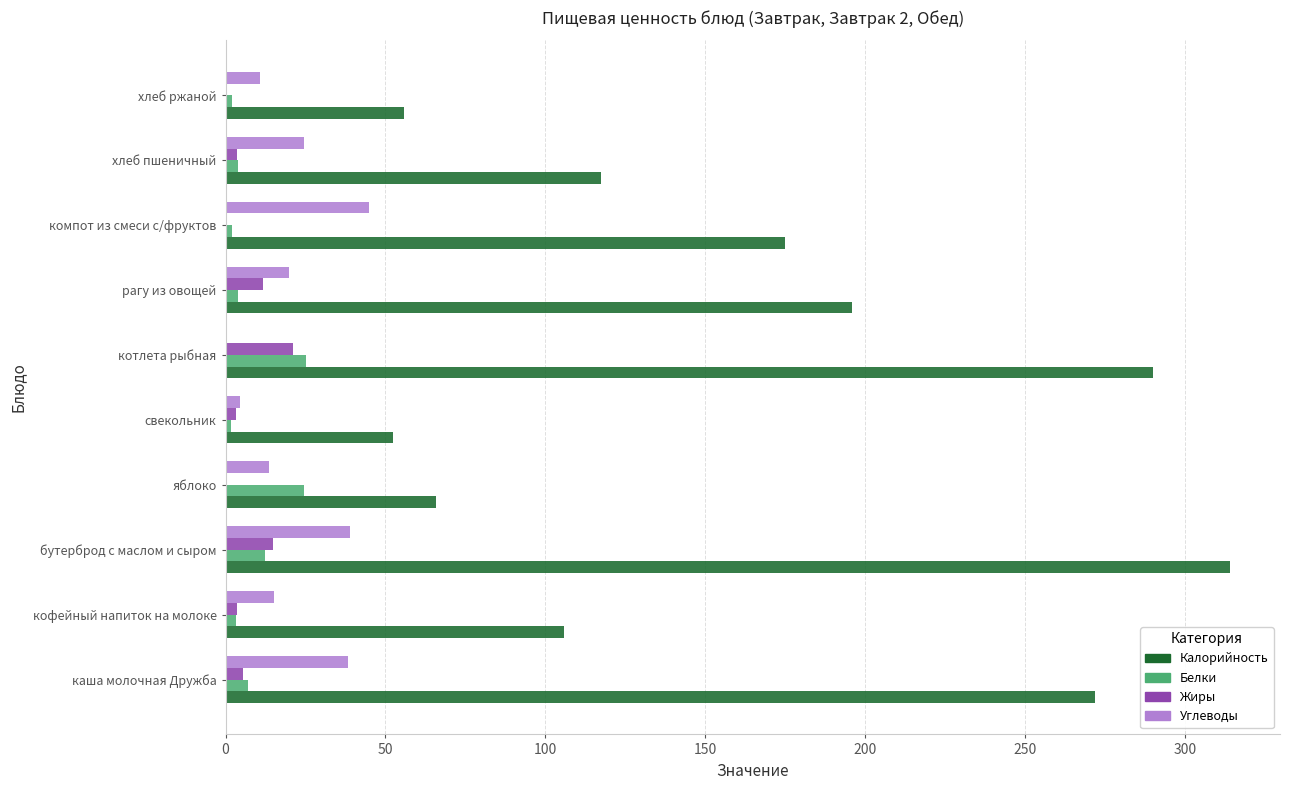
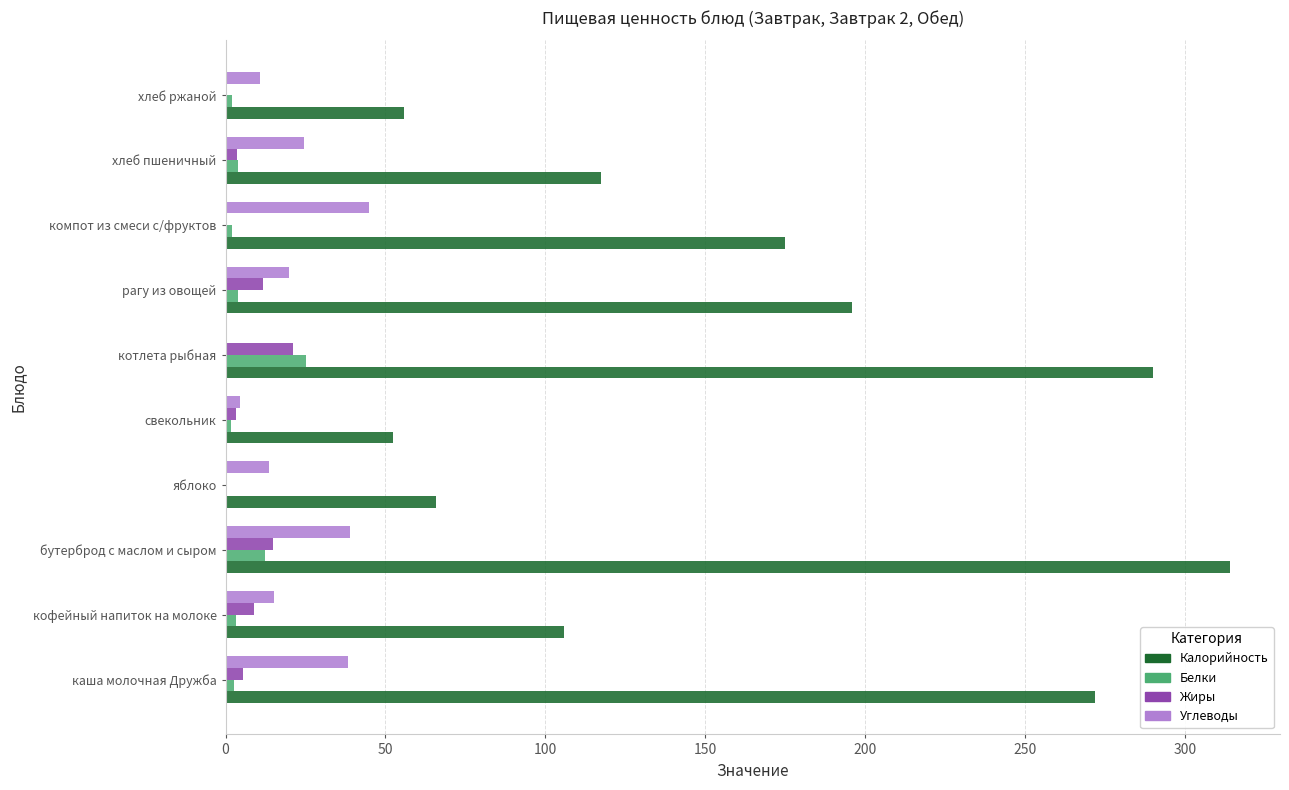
  {
    "Калорийность": {
      "хлеб ржаной": 56,
      "хлеб пшеничный": 118,
      "компот из смеси с/фруктов": 175,
      "рагу из овощей": 196,
      "котлета рыбная": 290,
      "свекольник": 52,
      "яблоко": 66,
      "бутерброд с маслом и сыром": 314,
      "кофейный напиток на молоке": 106,
      "каша молочная Дружба": 272
    },
    "Белки": {
      "хлеб ржаной": 2,
      "хлеб пшеничный": 4,
      "компот из смеси с/фруктов": 2,
      "рагу из овощей": 4,
      "котлета рыбная": 25,
      "свекольник": 2,
-     "яблоко": 25,
+     "яблоко": 1,
      "бутерброд с маслом и сыром": 12,
      "кофейный напиток на молоке": 3,
-     "каша молочная Дружба": 7
+     "каша молочная Дружба": 3
    },
    "Жиры": {
      "хлеб пшеничный": 4,
      "рагу из овощей": 12,
      "котлета рыбная": 21,
      "свекольник": 3,
      "бутерброд с маслом и сыром": 15,
-     "кофейный напиток на молоке": 4,
+     "кофейный напиток на молоке": 9,
      "каша молочная Дружба": 6
    },
    "Углеводы": {
      "хлеб ржаной": 11,
      "хлеб пшеничный": 25,
      "компот из смеси с/фруктов": 45,
      "рагу из овощей": 20,
      "свекольник": 5,
      "яблоко": 14,
      "бутерброд с маслом и сыром": 39,
      "кофейный напиток на молоке": 15,
      "каша молочная Дружба": 38
    }
  }
